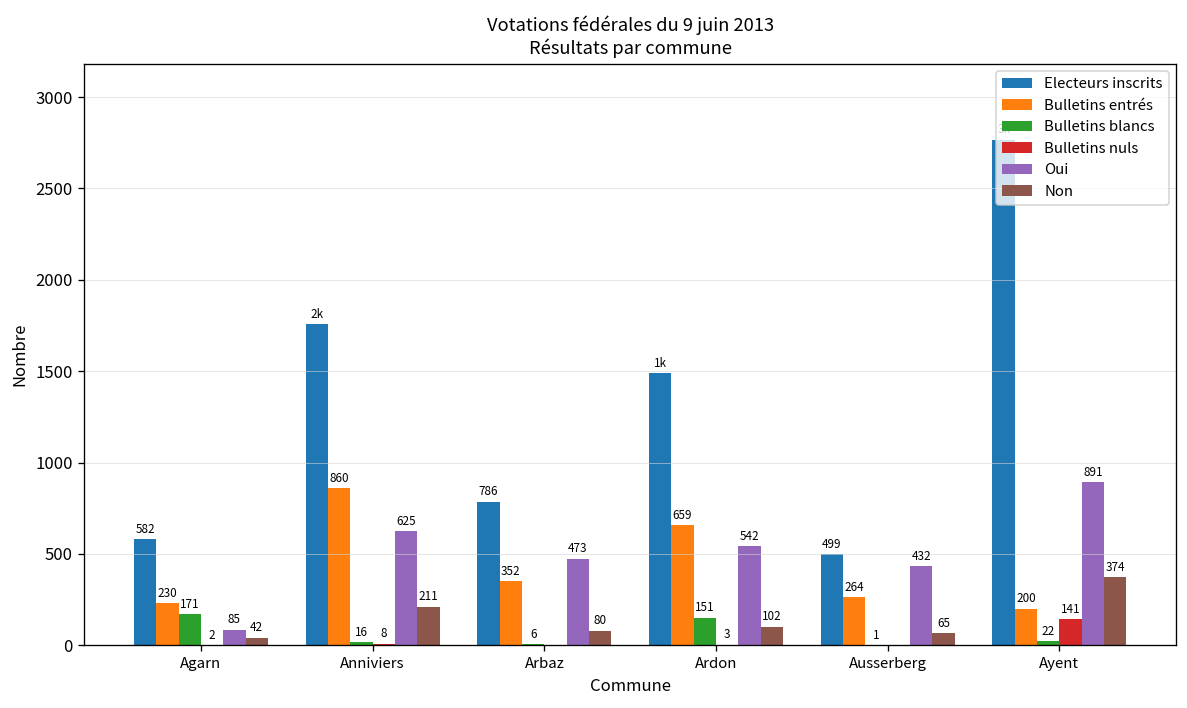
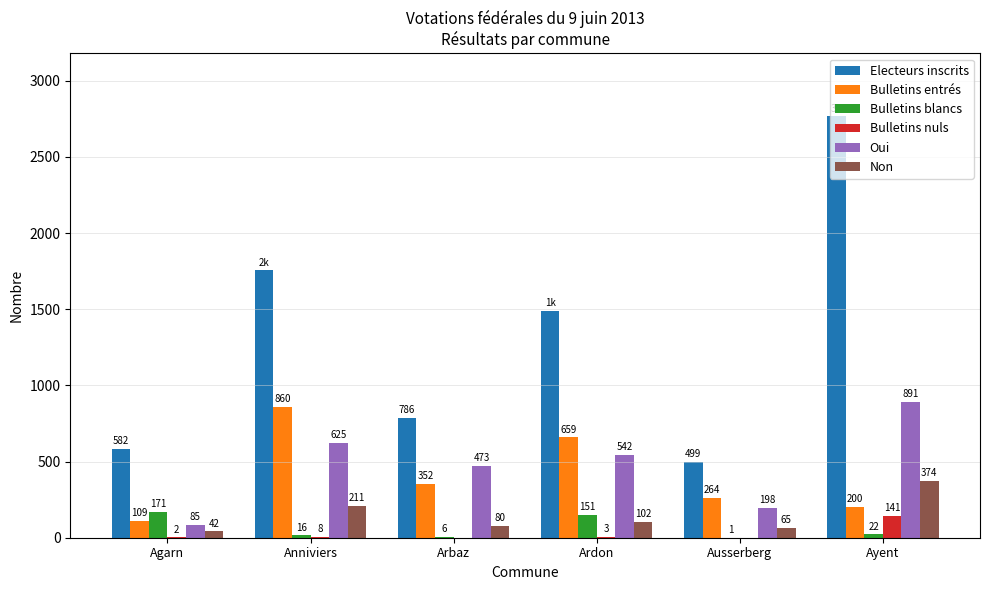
  {
    "Electeurs inscrits": {
      "Agarn": "582",
      "Anniviers": "2k",
      "Arbaz": "786",
      "Ardon": "1k",
      "Ausserberg": "499"
    },
    "Bulletins entrés": {
-     "Agarn": "230",
+     "Agarn": "109",
      "Anniviers": "860",
      "Arbaz": "352",
      "Ardon": "659",
      "Ausserberg": "264",
      "Ayent": "200"
    },
    "Bulletins blancs": {
      "Agarn": "171",
      "Anniviers": "16",
      "Arbaz": "6",
      "Ardon": "151",
      "Ausserberg": "1",
      "Ayent": "22"
    },
    "Bulletins nuls": {
      "Agarn": "2",
      "Anniviers": "8",
      "Ardon": "3",
      "Ayent": "141"
    },
    "Oui": {
      "Agarn": "85",
      "Anniviers": "625",
      "Arbaz": "473",
      "Ardon": "542",
-     "Ausserberg": "432",
+     "Ausserberg": "198",
      "Ayent": "891"
    },
    "Non": {
      "Agarn": "42",
      "Anniviers": "211",
      "Arbaz": "80",
      "Ardon": "102",
      "Ausserberg": "65",
      "Ayent": "374"
    }
  }
